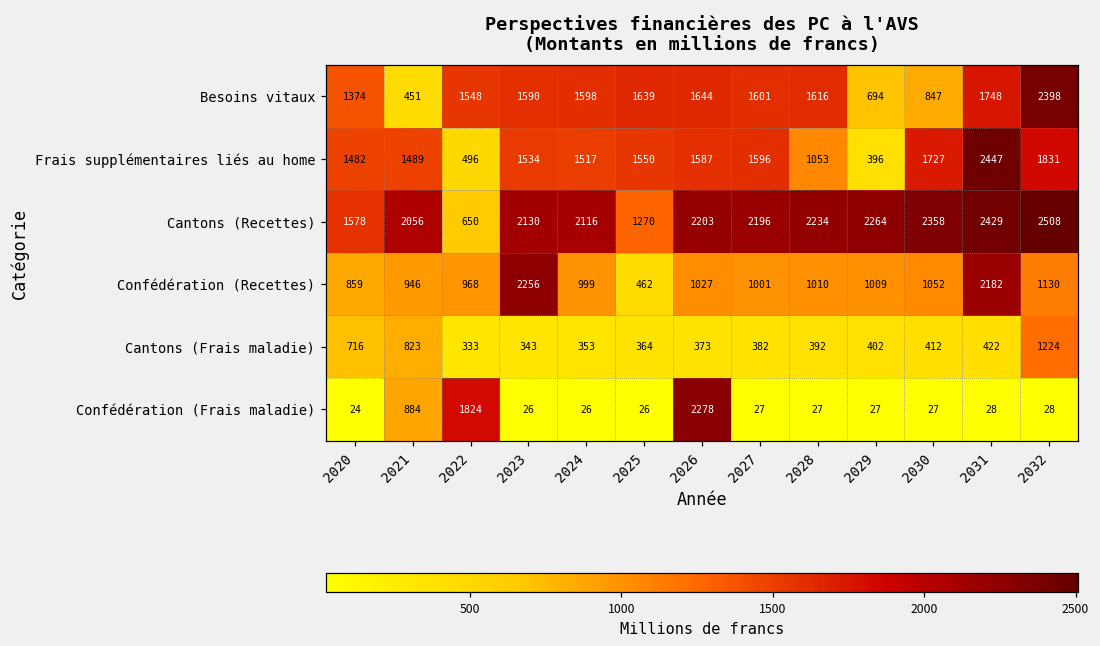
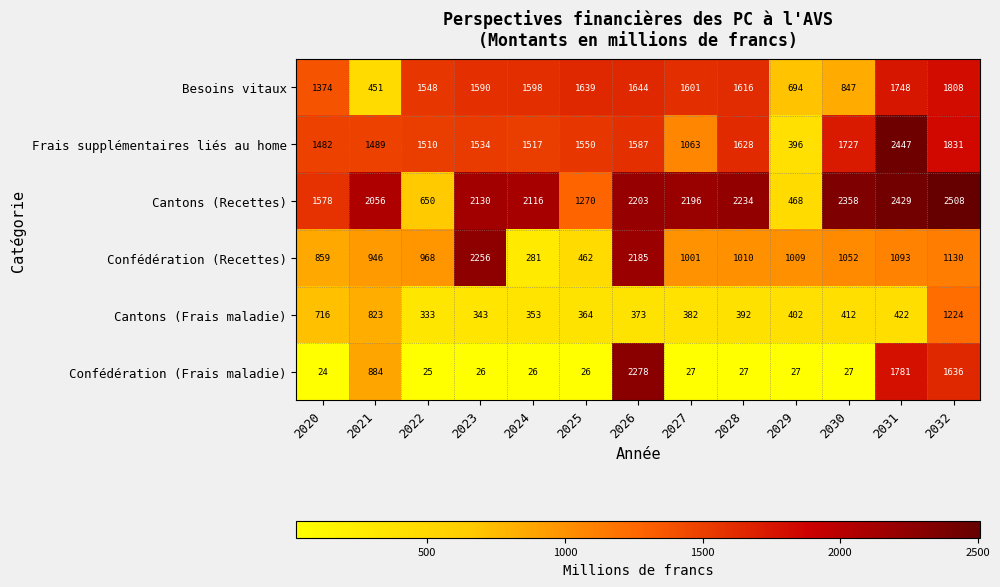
  {
    "Besoins vitaux": {
      "2020": 1374,
      "2021": 451,
      "2022": 1548,
      "2023": 1590,
      "2024": 1598,
      "2025": 1639,
      "2026": 1644,
      "2027": 1601,
      "2028": 1616,
      "2029": 694,
      "2030": 847,
      "2031": 1748,
-     "2032": 2398
+     "2032": 1808
    },
    "Frais supplémentaires liés au home": {
      "2020": 1482,
      "2021": 1489,
-     "2022": 496,
+     "2022": 1510,
      "2023": 1534,
      "2024": 1517,
      "2025": 1550,
      "2026": 1587,
-     "2027": 1596,
-     "2028": 1053,
+     "2027": 1063,
+     "2028": 1628,
      "2029": 396,
      "2030": 1727,
      "2031": 2447,
      "2032": 1831
    },
    "Cantons (Recettes)": {
      "2020": 1578,
      "2021": 2056,
      "2022": 650,
      "2023": 2130,
      "2024": 2116,
      "2025": 1270,
      "2026": 2203,
      "2027": 2196,
      "2028": 2234,
-     "2029": 2264,
+     "2029": 468,
      "2030": 2358,
      "2031": 2429,
      "2032": 2508
    },
    "Confédération (Recettes)": {
      "2020": 859,
      "2021": 946,
      "2022": 968,
      "2023": 2256,
-     "2024": 999,
+     "2024": 281,
      "2025": 462,
-     "2026": 1027,
+     "2026": 2185,
      "2027": 1001,
      "2028": 1010,
      "2029": 1009,
      "2030": 1052,
-     "2031": 2182,
+     "2031": 1093,
      "2032": 1130
    },
    "Cantons (Frais maladie)": {
      "2020": 716,
      "2021": 823,
      "2022": 333,
      "2023": 343,
      "2024": 353,
      "2025": 364,
      "2026": 373,
      "2027": 382,
      "2028": 392,
      "2029": 402,
      "2030": 412,
      "2031": 422,
      "2032": 1224
    },
    "Confédération (Frais maladie)": {
      "2020": 24,
      "2021": 884,
-     "2022": 1824,
+     "2022": 25,
      "2023": 26,
      "2024": 26,
      "2025": 26,
      "2026": 2278,
      "2027": 27,
      "2028": 27,
      "2029": 27,
      "2030": 27,
-     "2031": 28,
-     "2032": 28
+     "2031": 1781,
+     "2032": 1636
    }
  }
